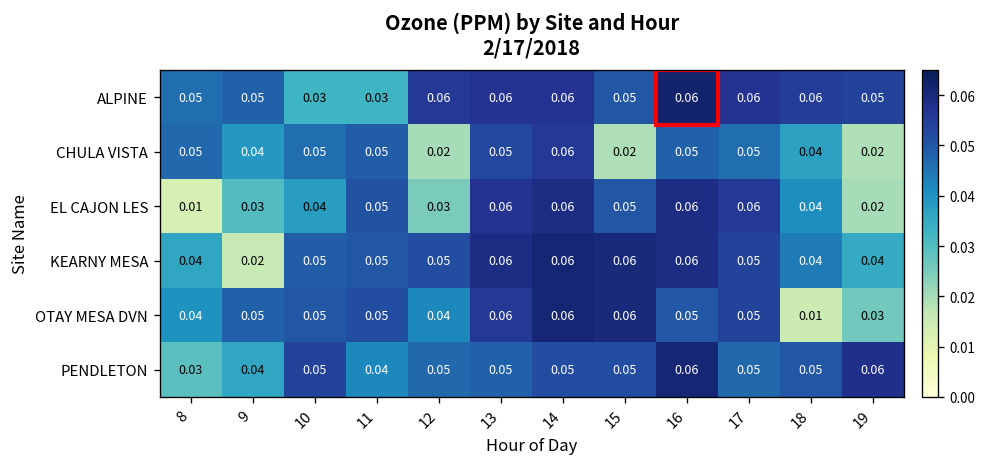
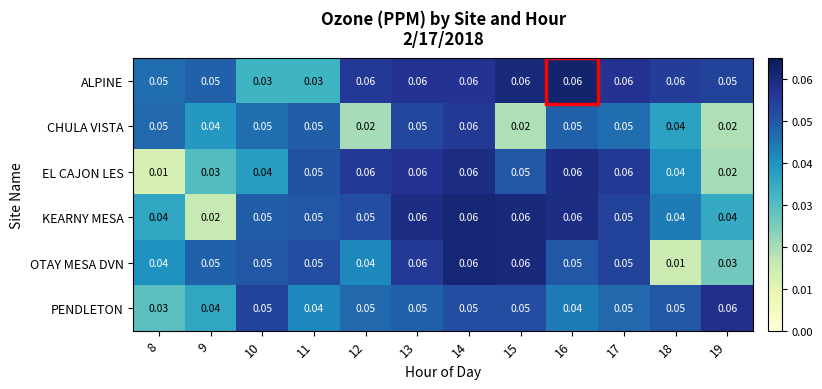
  {
    "ALPINE": {
      "8": 0.05,
      "9": 0.05,
      "10": 0.03,
      "11": 0.03,
      "12": 0.06,
      "13": 0.06,
      "14": 0.06,
-     "15": 0.05,
+     "15": 0.06,
      "16": 0.06,
      "17": 0.06,
      "18": 0.06,
      "19": 0.05
    },
    "CHULA VISTA": {
      "8": 0.05,
      "9": 0.04,
      "10": 0.05,
      "11": 0.05,
      "12": 0.02,
      "13": 0.05,
      "14": 0.06,
      "15": 0.02,
      "16": 0.05,
      "17": 0.05,
      "18": 0.04,
      "19": 0.02
    },
    "EL CAJON LES": {
      "8": 0.01,
      "9": 0.03,
      "10": 0.04,
      "11": 0.05,
-     "12": 0.03,
+     "12": 0.06,
      "13": 0.06,
      "14": 0.06,
      "15": 0.05,
      "16": 0.06,
      "17": 0.06,
      "18": 0.04,
      "19": 0.02
    },
    "KEARNY MESA": {
      "8": 0.04,
      "9": 0.02,
      "10": 0.05,
      "11": 0.05,
      "12": 0.05,
      "13": 0.06,
      "14": 0.06,
      "15": 0.06,
      "16": 0.06,
      "17": 0.05,
      "18": 0.04,
      "19": 0.04
    },
    "OTAY MESA DVN": {
      "8": 0.04,
      "9": 0.05,
      "10": 0.05,
      "11": 0.05,
      "12": 0.04,
      "13": 0.06,
      "14": 0.06,
      "15": 0.06,
      "16": 0.05,
      "17": 0.05,
      "18": 0.01,
      "19": 0.03
    },
    "PENDLETON": {
      "8": 0.03,
      "9": 0.04,
      "10": 0.05,
      "11": 0.04,
      "12": 0.05,
      "13": 0.05,
      "14": 0.05,
      "15": 0.05,
-     "16": 0.06,
+     "16": 0.04,
      "17": 0.05,
      "18": 0.05,
      "19": 0.06
    }
  }
